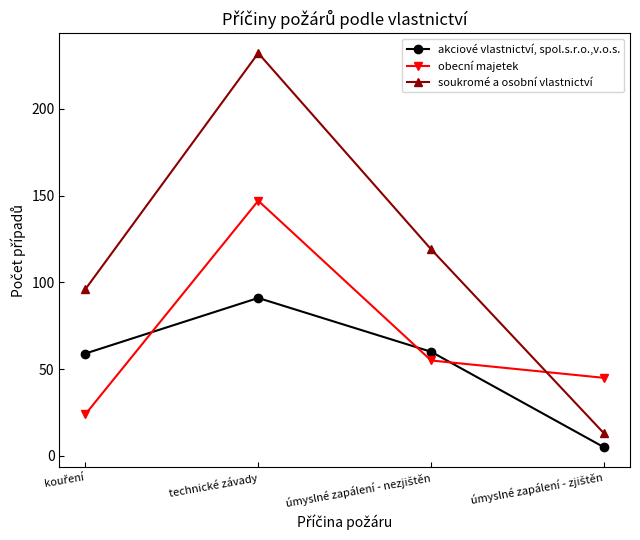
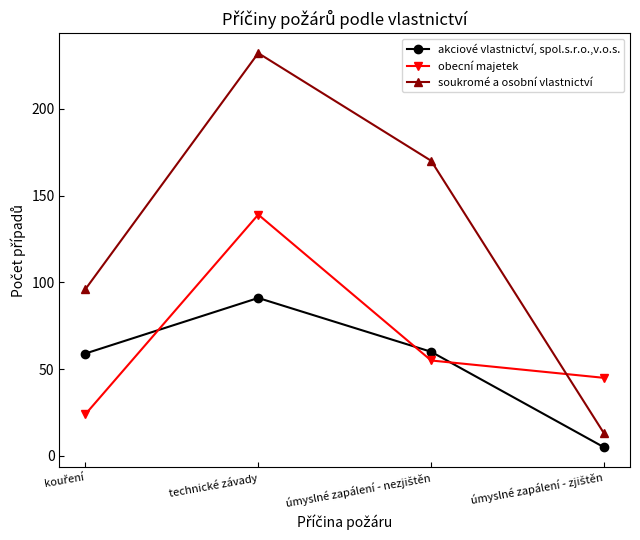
  {
    "akciové vlastnictví, spol.s.r.o.,v.o.s.": {
      "kouření": 59,
      "technické závady": 91,
      "úmyslné zapálení - nezjištěn": 60,
      "úmyslné zapálení - zjištěn": 5
    },
    "obecní majetek": {
      "kouření": 24,
-     "technické závady": 147,
+     "technické závady": 139,
      "úmyslné zapálení - nezjištěn": 55,
      "úmyslné zapálení - zjištěn": 45
    },
    "soukromé a osobní vlastnictví": {
      "kouření": 96,
      "technické závady": 232,
-     "úmyslné zapálení - nezjištěn": 119,
+     "úmyslné zapálení - nezjištěn": 170,
      "úmyslné zapálení - zjištěn": 13
    }
  }
